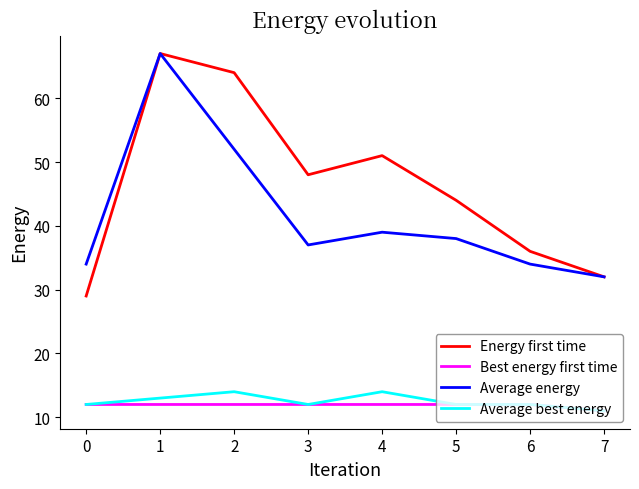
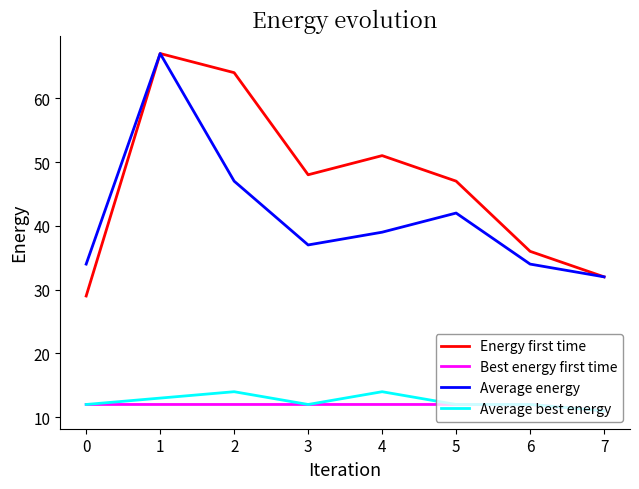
  {
    "Energy first time": {
      "0": 29,
      "2": 64,
      "3": 48,
      "4": 51,
-     "5": 44,
+     "5": 47,
      "6": 36
    },
    "Best energy first time": {
      "1": 12,
      "2": 12,
      "4": 12
    },
    "Average energy": {
      "0": 34,
-     "2": 52,
+     "2": 47,
      "3": 37,
      "4": 39,
-     "5": 38,
+     "5": 42,
      "6": 34
    },
    "Average best energy": {
      "1": 13,
      "2": 14,
      "4": 14
    }
  }
